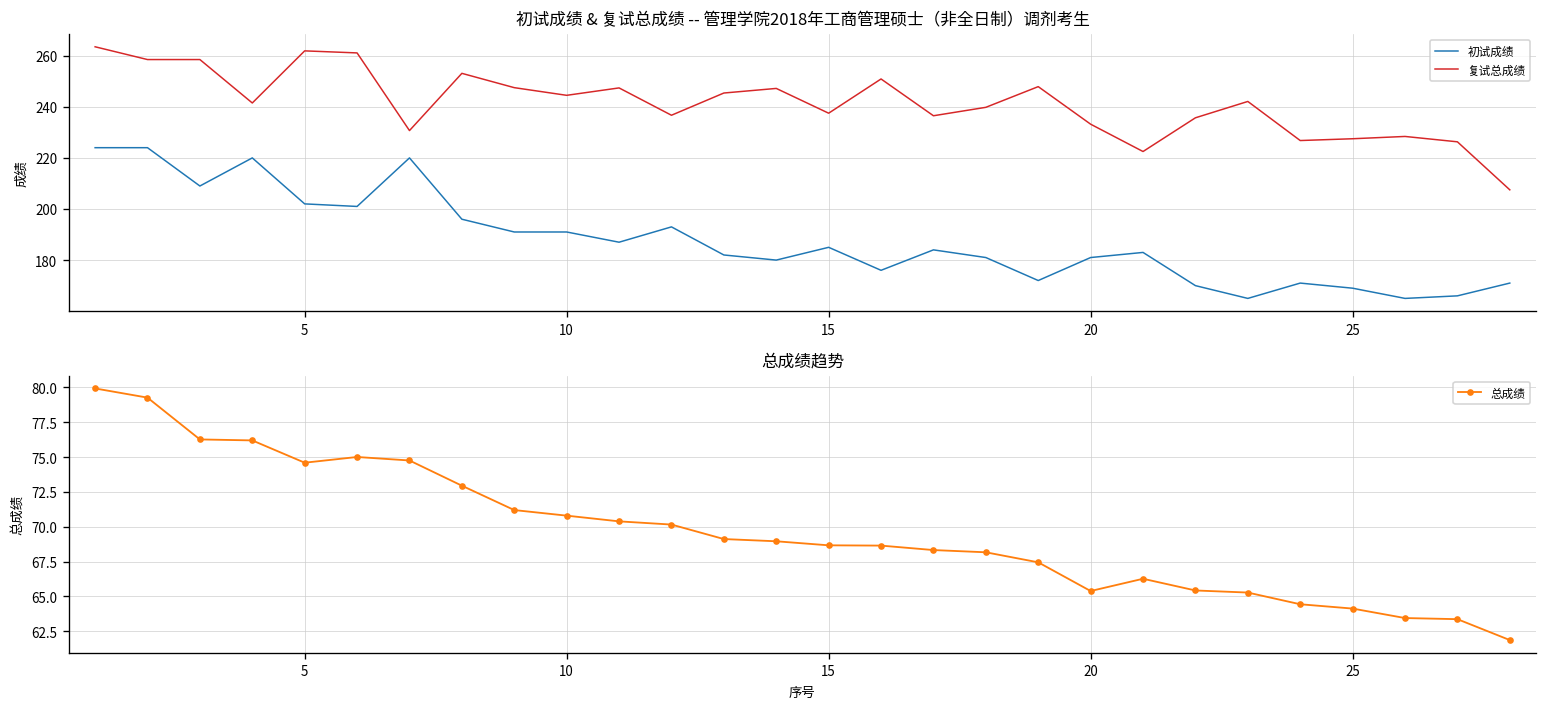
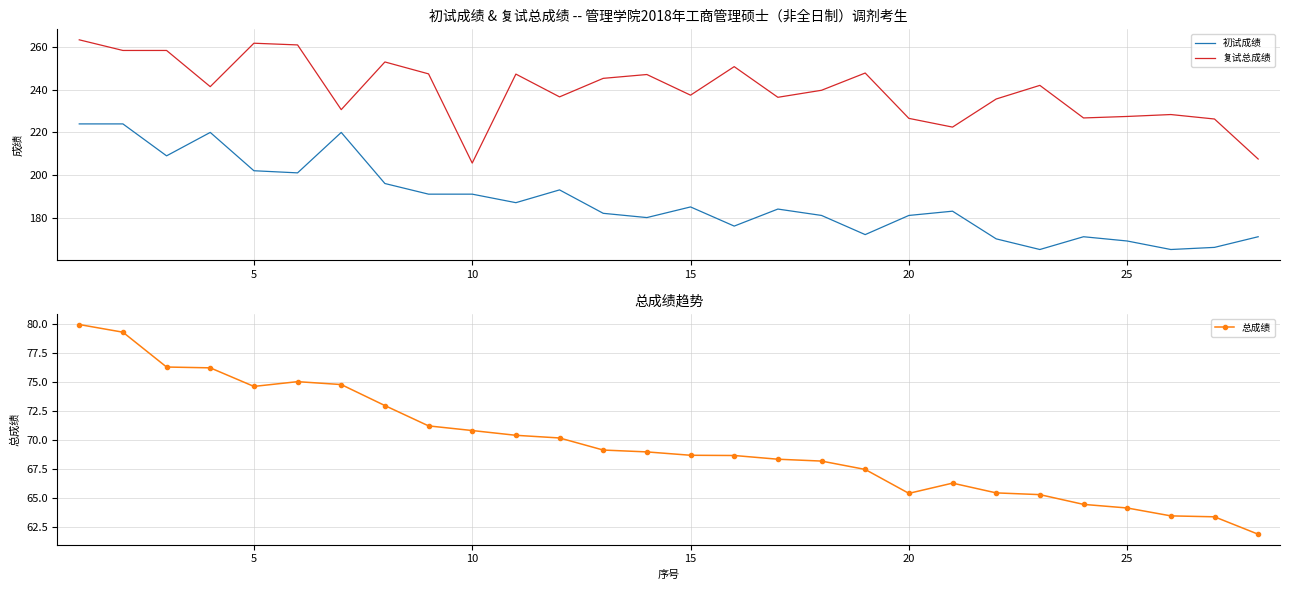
  {
    "初试成绩 & 复试总成绩 -- 管理学院2018年工商管理硕士（非全日制）调剂考生": {
      "初试成绩": {
        "5": 202,
        "10": 191,
        "15": 185,
        "20": 181,
        "25": 169
      },
      "复试总成绩": {
        "5": 262,
-       "10": 245,
+       "10": 206,
        "15": 238,
-       "20": 233,
+       "20": 227,
        "25": 228
      }
    },
    "总成绩趋势": {
      "5": 74.6,
      "10": 70.8,
      "15": 68.7,
      "20": 65.4,
      "25": 64.1
    }
  }
